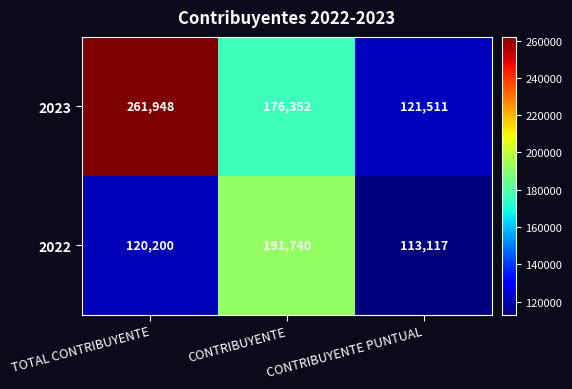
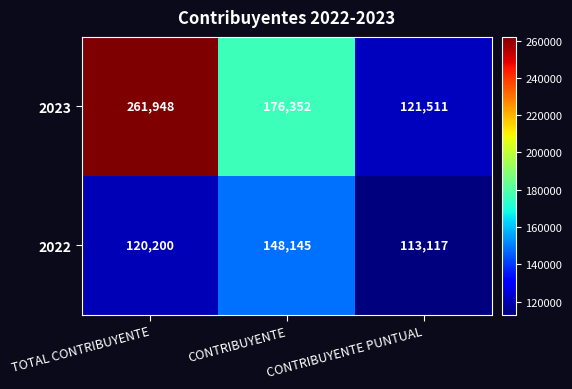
  {
    "2023": {
      "TOTAL CONTRIBUYENTE": "261,948",
      "CONTRIBUYENTE": "176,352",
      "CONTRIBUYENTE PUNTUAL": "121,511"
    },
    "2022": {
      "TOTAL CONTRIBUYENTE": "120,200",
-     "CONTRIBUYENTE": "191,740",
+     "CONTRIBUYENTE": "148,145",
      "CONTRIBUYENTE PUNTUAL": "113,117"
    }
  }
